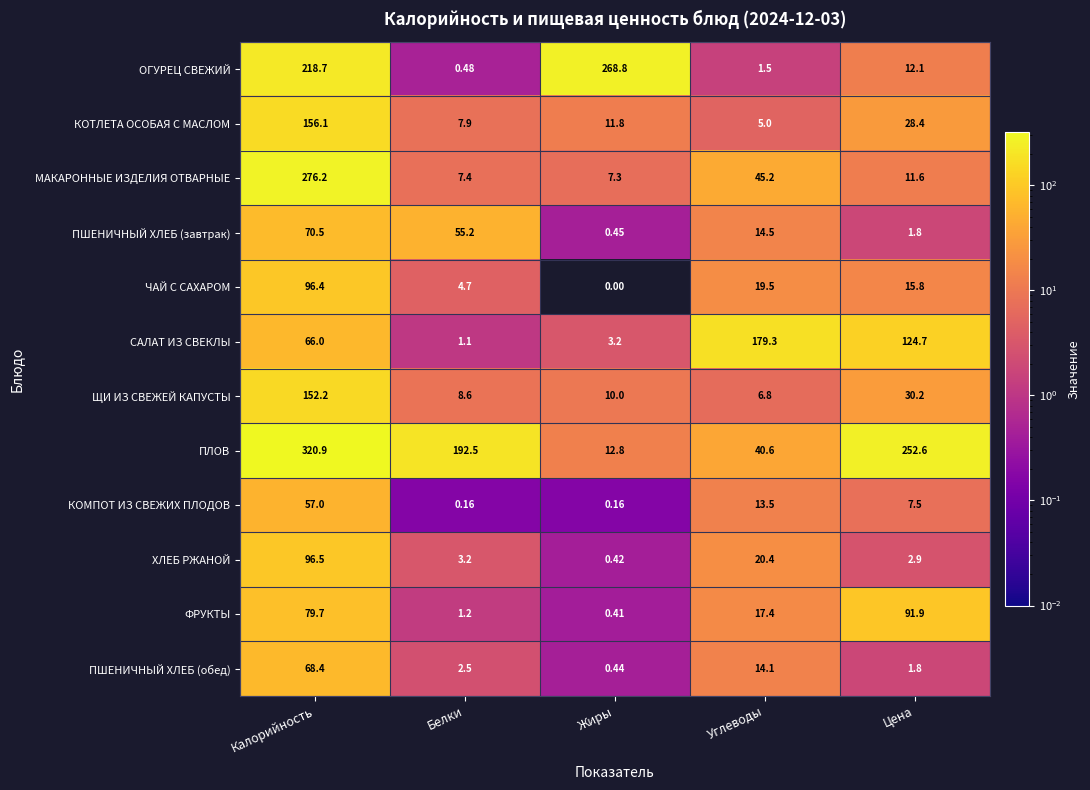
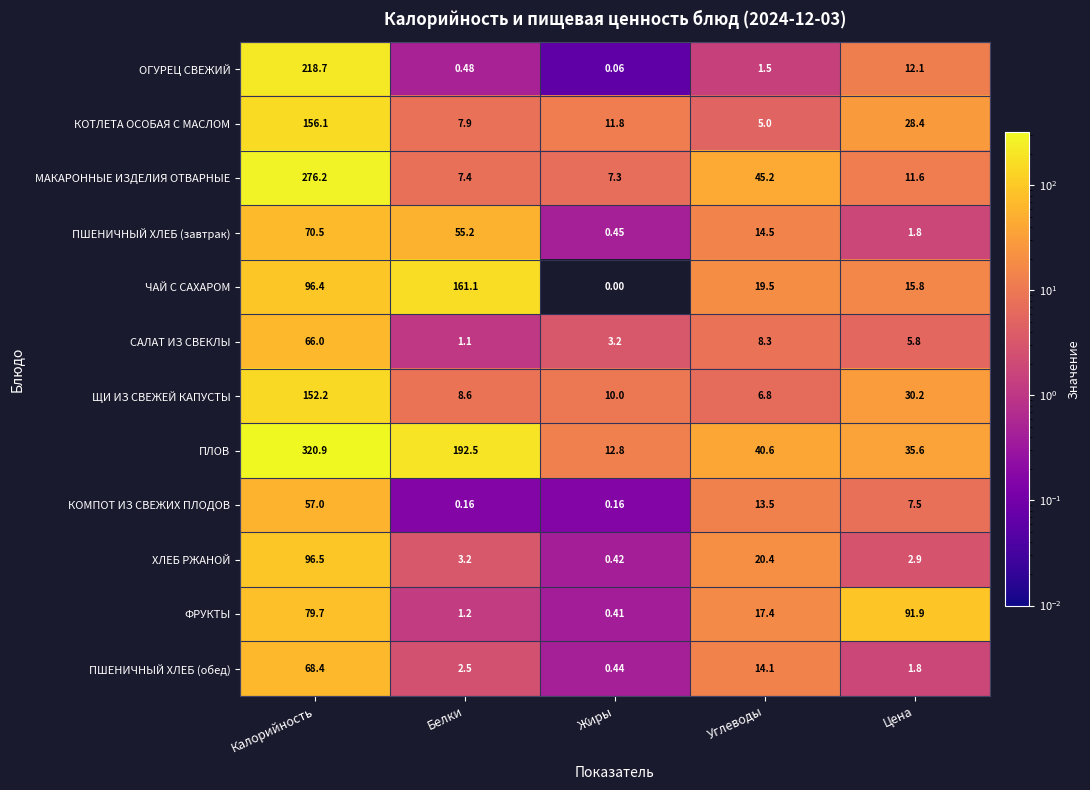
  {
    "ОГУРЕЦ СВЕЖИЙ": {
      "Калорийность": 218.7,
      "Белки": 0.48,
-     "Жиры": 268.8,
+     "Жиры": 0.06,
      "Углеводы": 1.5,
      "Цена": 12.1
    },
    "КОТЛЕТА ОСОБАЯ С МАСЛОМ": {
      "Калорийность": 156.1,
      "Белки": 7.9,
      "Жиры": 11.8,
      "Углеводы": 5.0,
      "Цена": 28.4
    },
    "МАКАРОННЫЕ ИЗДЕЛИЯ ОТВАРНЫЕ": {
      "Калорийность": 276.2,
      "Белки": 7.4,
      "Жиры": 7.3,
      "Углеводы": 45.2,
      "Цена": 11.6
    },
    "ПШЕНИЧНЫЙ ХЛЕБ (завтрак)": {
      "Калорийность": 70.5,
      "Белки": 55.2,
      "Жиры": 0.45,
      "Углеводы": 14.5,
      "Цена": 1.8
    },
    "ЧАЙ С САХАРОМ": {
      "Калорийность": 96.4,
-     "Белки": 4.7,
+     "Белки": 161.1,
      "Жиры": 0.00,
      "Углеводы": 19.5,
      "Цена": 15.8
    },
    "САЛАТ ИЗ СВЕКЛЫ": {
      "Калорийность": 66.0,
      "Белки": 1.1,
      "Жиры": 3.2,
-     "Углеводы": 179.3,
-     "Цена": 124.7
+     "Углеводы": 8.3,
+     "Цена": 5.8
    },
    "ЩИ ИЗ СВЕЖЕЙ КАПУСТЫ": {
      "Калорийность": 152.2,
      "Белки": 8.6,
      "Жиры": 10.0,
      "Углеводы": 6.8,
      "Цена": 30.2
    },
    "ПЛОВ": {
      "Калорийность": 320.9,
      "Белки": 192.5,
      "Жиры": 12.8,
      "Углеводы": 40.6,
-     "Цена": 252.6
+     "Цена": 35.6
    },
    "КОМПОТ ИЗ СВЕЖИХ ПЛОДОВ": {
      "Калорийность": 57.0,
      "Белки": 0.16,
      "Жиры": 0.16,
      "Углеводы": 13.5,
      "Цена": 7.5
    },
    "ХЛЕБ РЖАНОЙ": {
      "Калорийность": 96.5,
      "Белки": 3.2,
      "Жиры": 0.42,
      "Углеводы": 20.4,
      "Цена": 2.9
    },
    "ФРУКТЫ": {
      "Калорийность": 79.7,
      "Белки": 1.2,
      "Жиры": 0.41,
      "Углеводы": 17.4,
      "Цена": 91.9
    },
    "ПШЕНИЧНЫЙ ХЛЕБ (обед)": {
      "Калорийность": 68.4,
      "Белки": 2.5,
      "Жиры": 0.44,
      "Углеводы": 14.1,
      "Цена": 1.8
    }
  }
